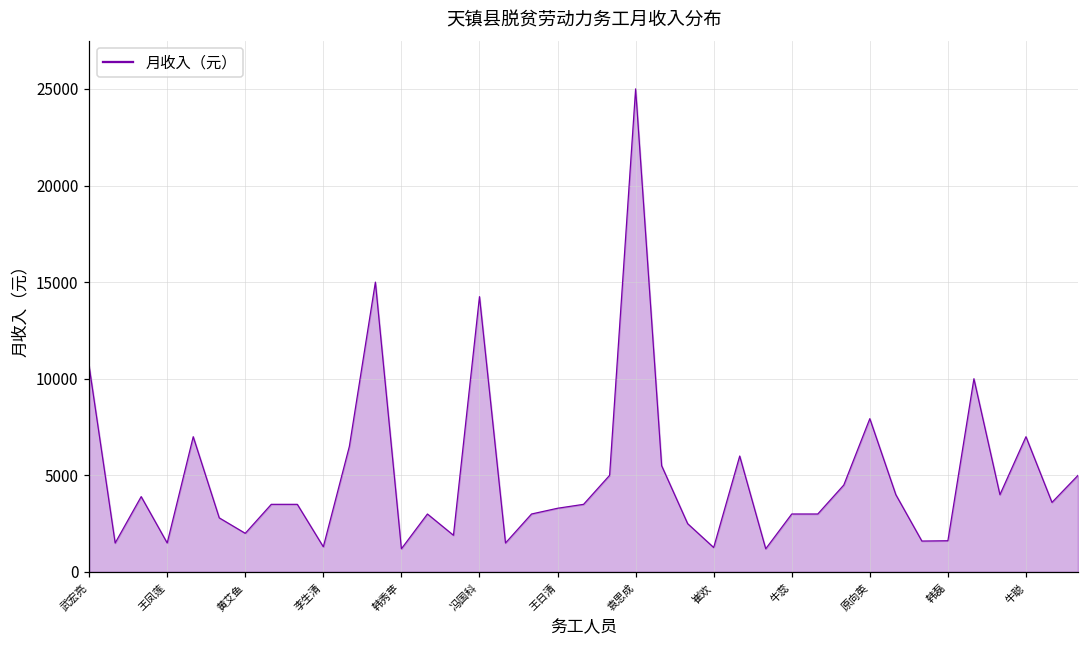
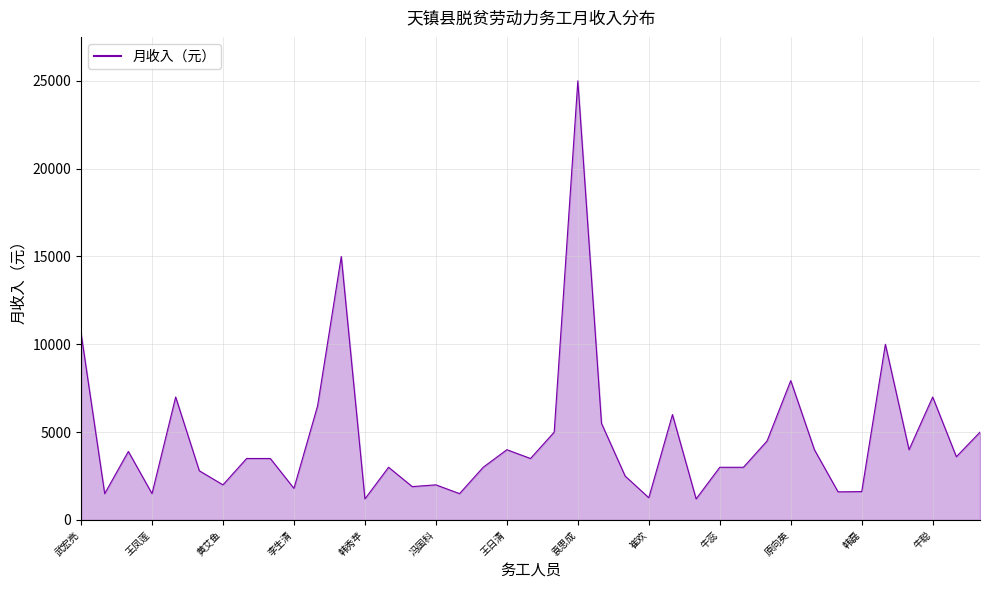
  {
    "武宏亮": 10600,
    "王凤莲": 1500,
    "黄艾鱼": 2000,
-   "李生清": 1300,
+   "李生清": 1800,
    "韩秀苹": 1200,
-   "冯国科": 14200,
-   "王日清": 3300,
+   "冯国科": 2000,
+   "王日清": 4000,
    "袁思成": 25000,
    "崔欢": 1300,
    "牛蕊": 3000,
    "原向英": 7900,
    "韩磊": 1600,
    "牛聪": 7000
  }
